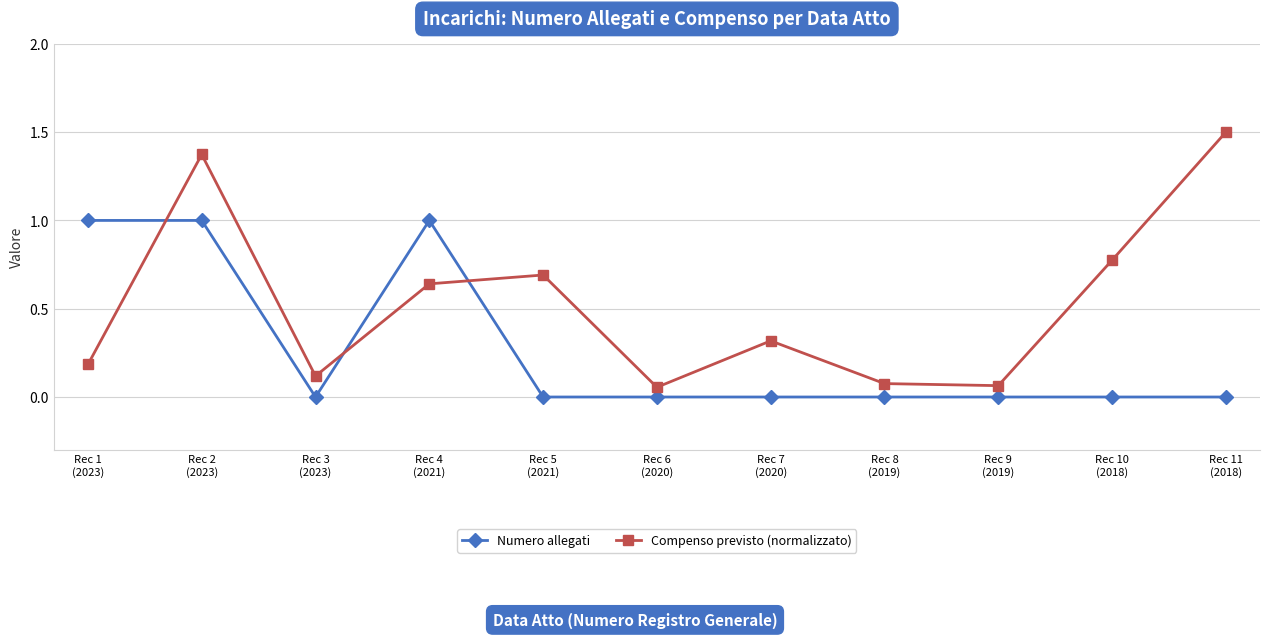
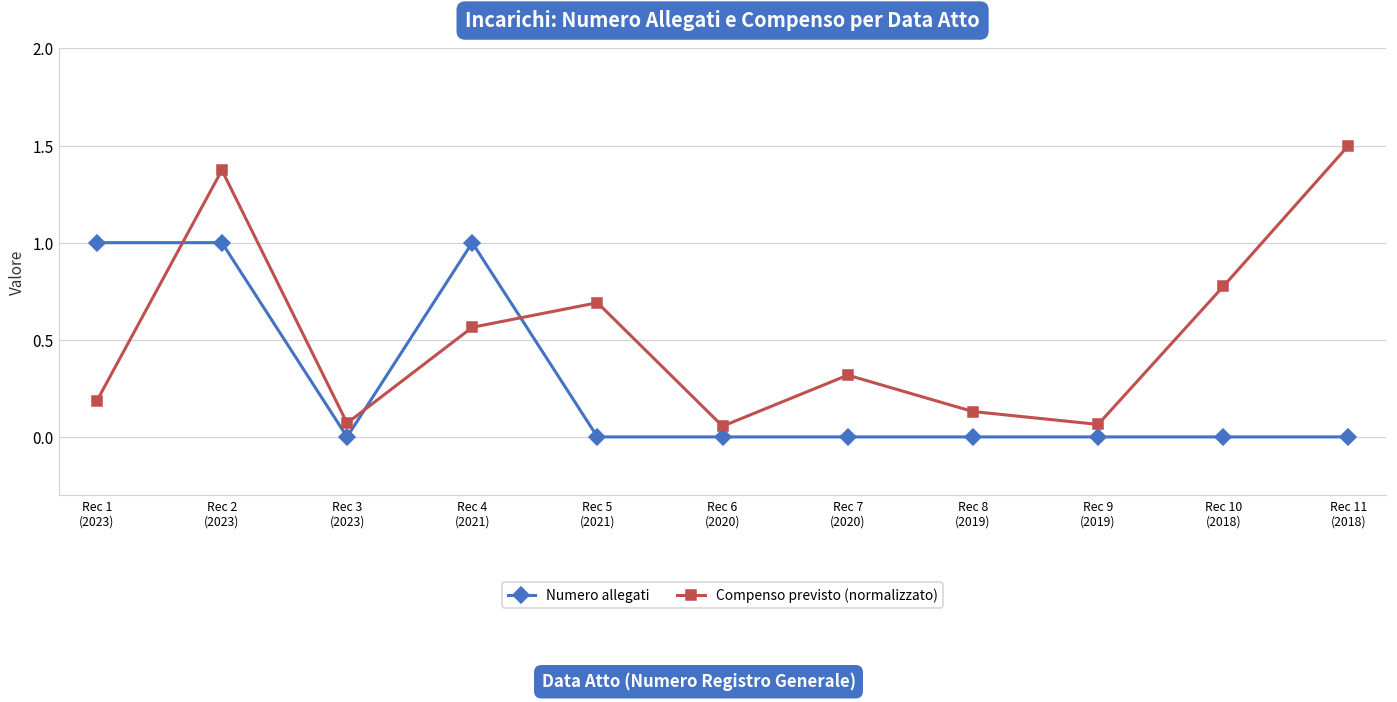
  {
    "Numero allegati": {
      "Rec 1 (2023)": 1.00,
      "Rec 2 (2023)": 1.00,
      "Rec 3 (2023)": 0.00,
      "Rec 4 (2021)": 1.00,
      "Rec 5 (2021)": 0.00,
      "Rec 6 (2020)": 0.00,
      "Rec 7 (2020)": 0.00,
      "Rec 8 (2019)": 0.00,
      "Rec 9 (2019)": 0.00,
      "Rec 10 (2018)": 0.00,
      "Rec 11 (2018)": 0.00
    },
    "Compenso previsto (normalizzato)": {
      "Rec 1 (2023)": 0.18,
      "Rec 2 (2023)": 1.37,
-     "Rec 3 (2023)": 0.12,
-     "Rec 4 (2021)": 0.64,
+     "Rec 3 (2023)": 0.07,
+     "Rec 4 (2021)": 0.56,
      "Rec 5 (2021)": 0.69,
      "Rec 6 (2020)": 0.06,
      "Rec 7 (2020)": 0.32,
-     "Rec 8 (2019)": 0.08,
+     "Rec 8 (2019)": 0.13,
      "Rec 9 (2019)": 0.06,
      "Rec 10 (2018)": 0.77,
      "Rec 11 (2018)": 1.50
    }
  }
